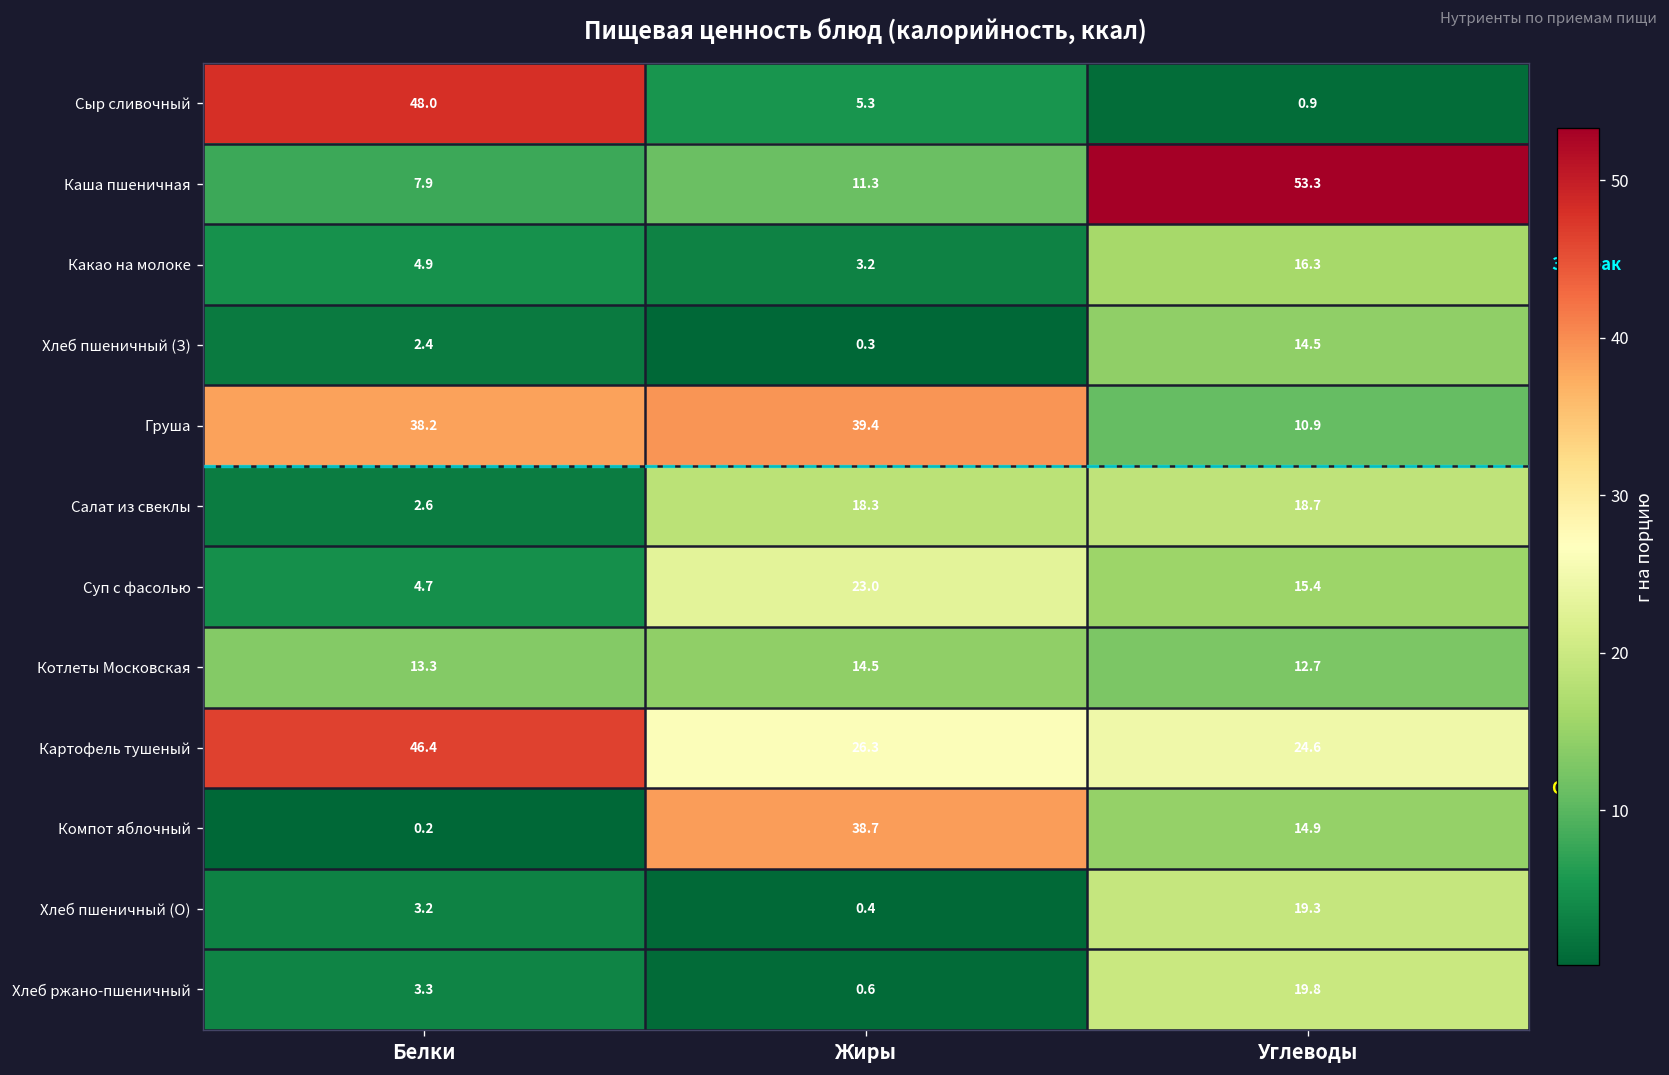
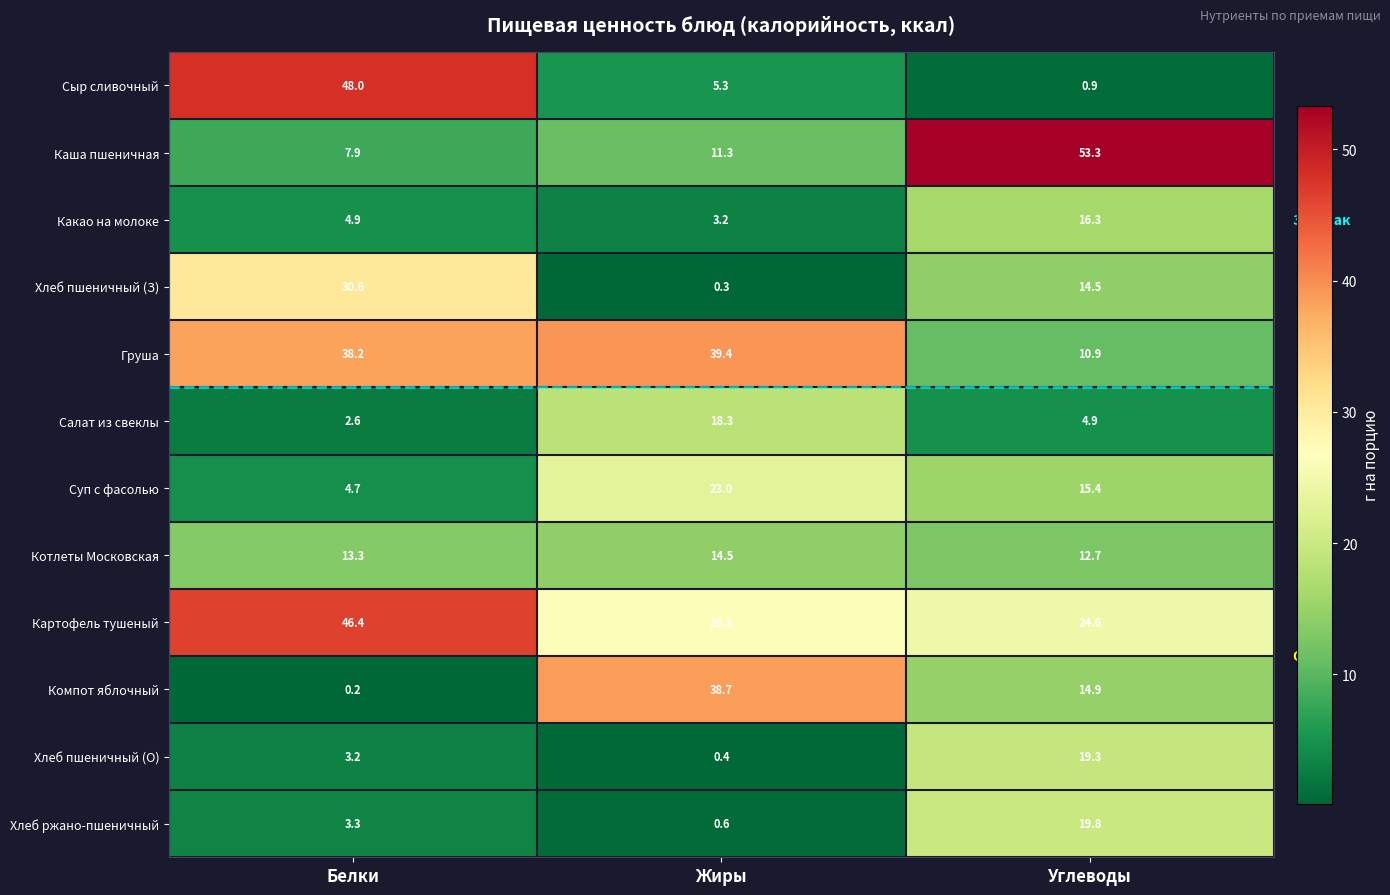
  {
    "Сыр сливочный": {
      "Белки": 48.0,
      "Жиры": 5.3,
      "Углеводы": 0.9
    },
    "Каша пшеничная": {
      "Белки": 7.9,
      "Жиры": 11.3,
      "Углеводы": 53.3
    },
    "Какао на молоке": {
      "Белки": 4.9,
      "Жиры": 3.2,
      "Углеводы": 16.3
    },
    "Хлеб пшеничный (З)": {
-     "Белки": 2.4,
+     "Белки": 30.6,
      "Жиры": 0.3,
      "Углеводы": 14.5
    },
    "Груша": {
      "Белки": 38.2,
      "Жиры": 39.4,
      "Углеводы": 10.9
    },
    "Салат из свеклы": {
      "Белки": 2.6,
      "Жиры": 18.3,
-     "Углеводы": 18.7
+     "Углеводы": 4.9
    },
    "Суп с фасолью": {
      "Белки": 4.7,
      "Жиры": 23.0,
      "Углеводы": 15.4
    },
    "Котлеты Московская": {
      "Белки": 13.3,
      "Жиры": 14.5,
      "Углеводы": 12.7
    },
    "Картофель тушеный": {
      "Белки": 46.4,
      "Жиры": 26.3,
      "Углеводы": 24.6
    },
    "Компот яблочный": {
      "Белки": 0.2,
      "Жиры": 38.7,
      "Углеводы": 14.9
    },
    "Хлеб пшеничный (О)": {
      "Белки": 3.2,
      "Жиры": 0.4,
      "Углеводы": 19.3
    },
    "Хлеб ржано-пшеничный": {
      "Белки": 3.3,
      "Жиры": 0.6,
      "Углеводы": 19.8
    }
  }
